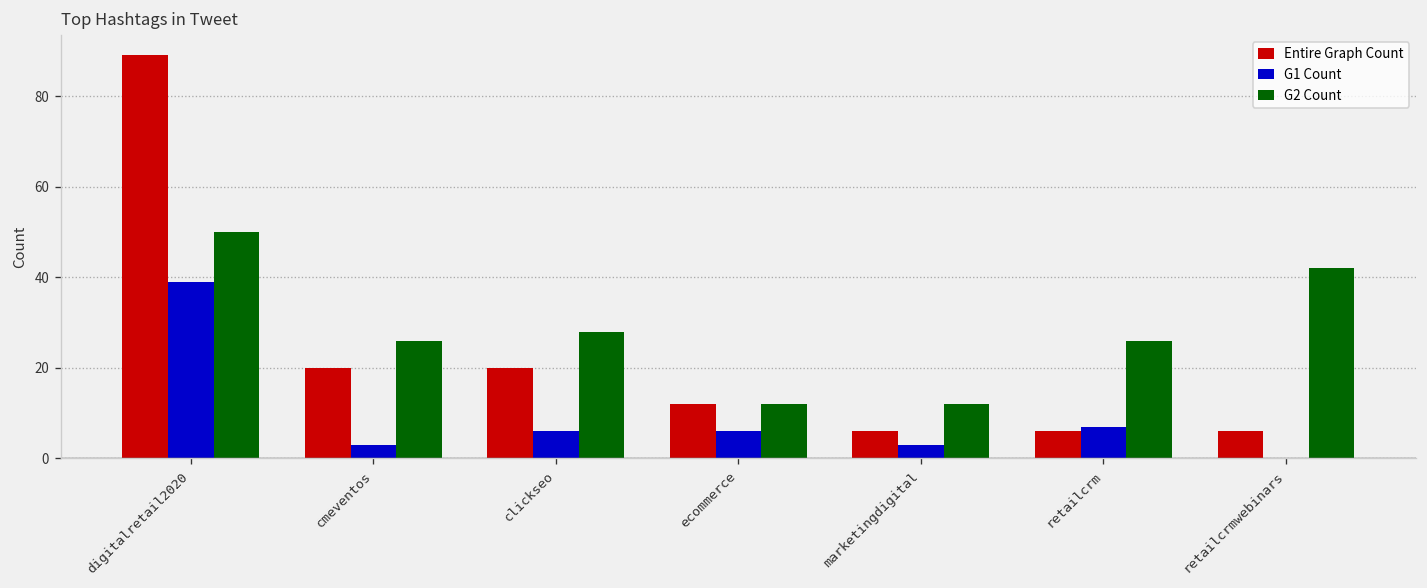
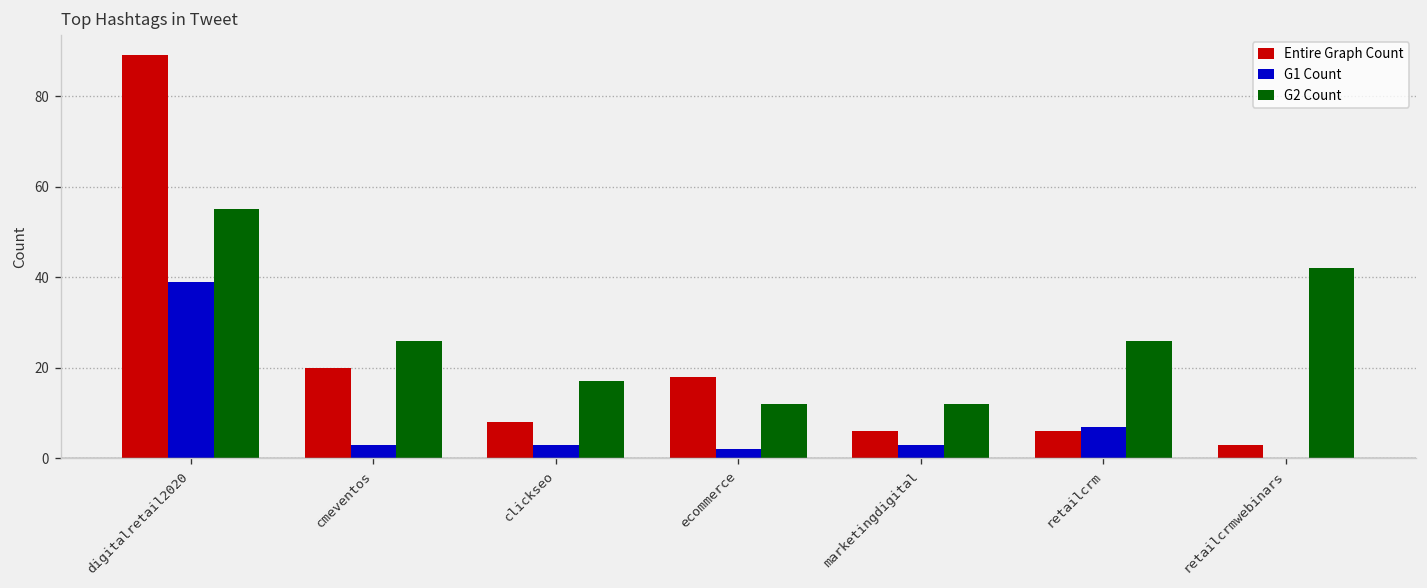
  {
    "Entire Graph Count": {
      "digitalretail2020": 89,
      "cmeventos": 20,
-     "clickseo": 20,
-     "ecommerce": 12,
+     "clickseo": 8,
+     "ecommerce": 18,
      "marketingdigital": 6,
      "retailcrm": 6,
-     "retailcrmwebinars": 6
+     "retailcrmwebinars": 3
    },
    "G1 Count": {
      "digitalretail2020": 39,
      "cmeventos": 3,
-     "clickseo": 6,
-     "ecommerce": 6,
+     "clickseo": 3,
+     "ecommerce": 2,
      "marketingdigital": 3,
      "retailcrm": 7,
      "retailcrmwebinars": 0
    },
    "G2 Count": {
-     "digitalretail2020": 50,
+     "digitalretail2020": 55,
      "cmeventos": 26,
-     "clickseo": 28,
+     "clickseo": 17,
      "ecommerce": 12,
      "marketingdigital": 12,
      "retailcrm": 26,
      "retailcrmwebinars": 42
    }
  }
